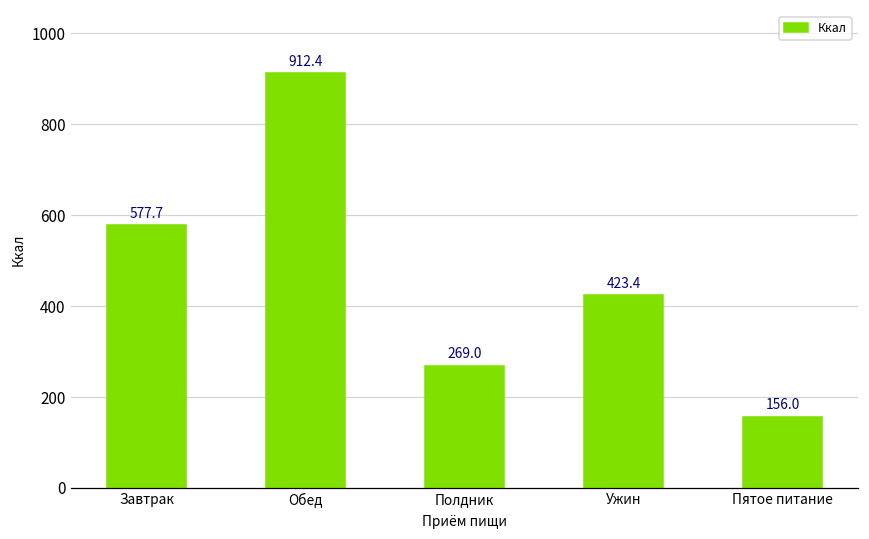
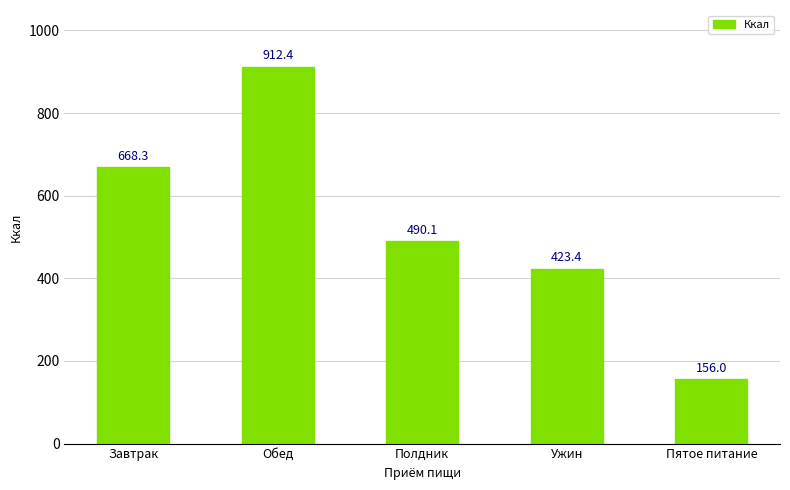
  {
-   "Завтрак": 577.7,
+   "Завтрак": 668.3,
    "Обед": 912.4,
-   "Полдник": 269.0,
+   "Полдник": 490.1,
    "Ужин": 423.4,
    "Пятое питание": 156.0
  }
